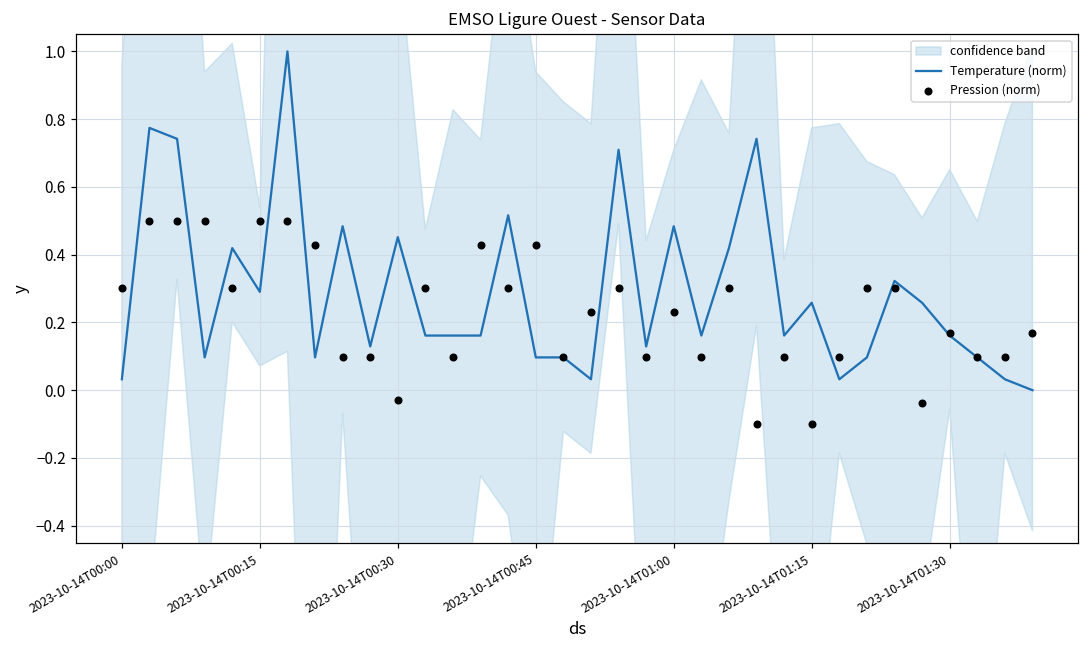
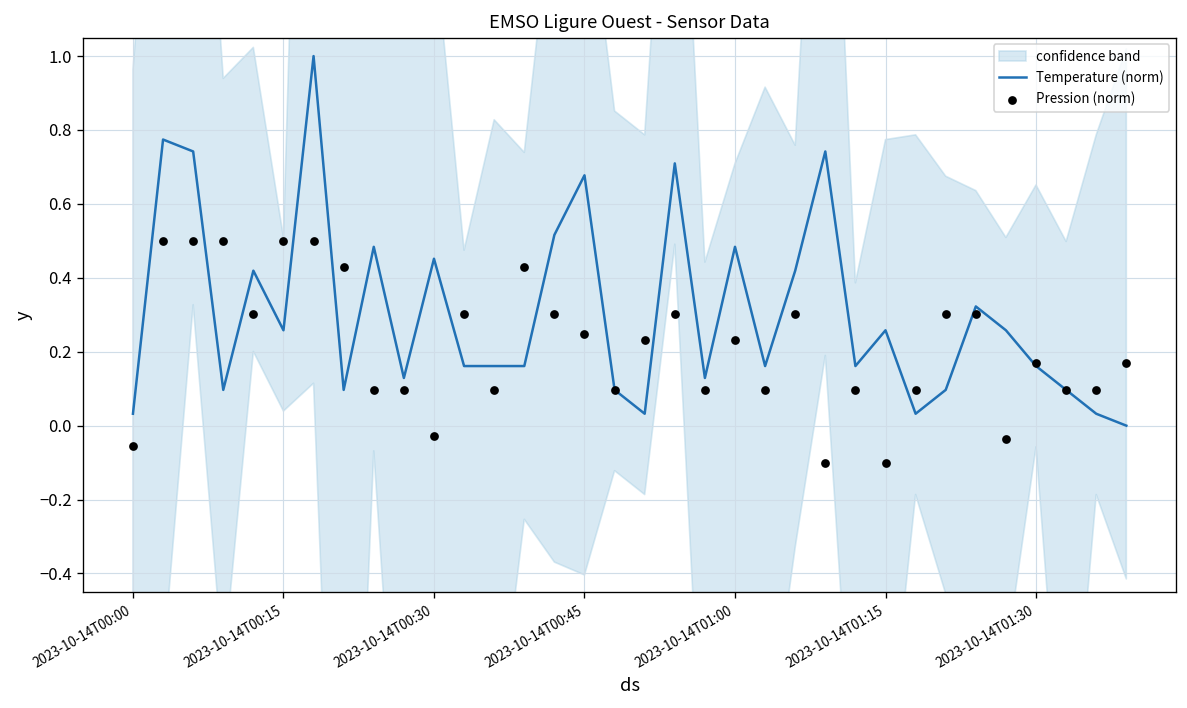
  {
    "Temperature (norm)": {
      "2023-10-14T00:00": 0.03,
-     "2023-10-14T00:15": 0.29,
+     "2023-10-14T00:15": 0.26,
      "2023-10-14T00:30": 0.45,
-     "2023-10-14T00:45": 0.10,
+     "2023-10-14T00:45": 0.68,
      "2023-10-14T01:00": 0.48,
      "2023-10-14T01:15": 0.26
    },
    "Pression (norm)": {
-     "2023-10-14T00:00": 0.30,
-     "2023-10-14T00:45": 0.43
+     "2023-10-14T00:00": -0.06,
+     "2023-10-14T00:45": 0.25
    }
  }
